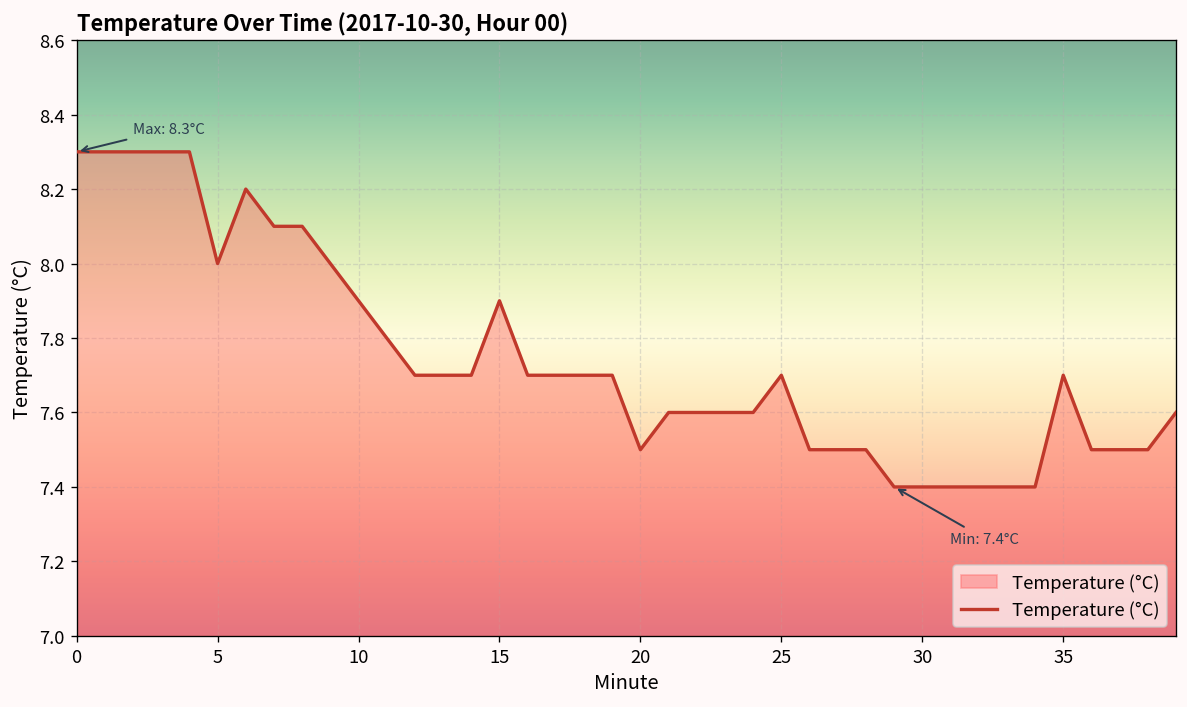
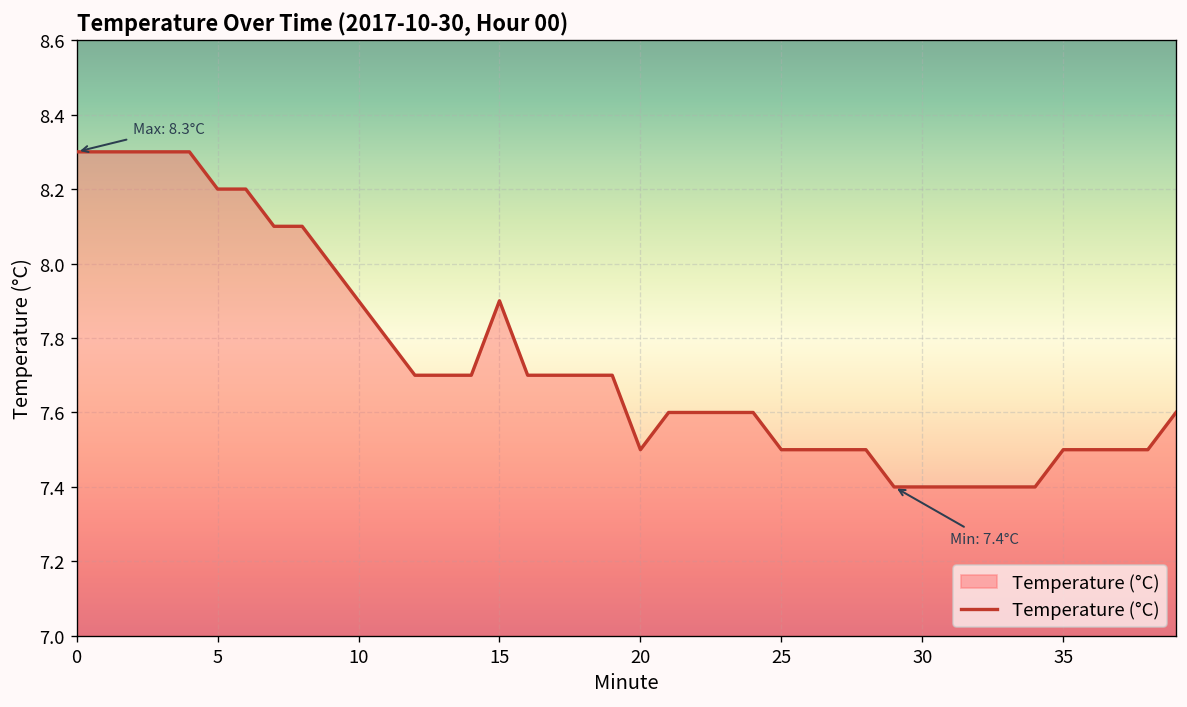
  {
    "0": 8.3,
-   "5": 8.0,
+   "5": 8.2,
    "10": 7.9,
    "15": 7.9,
    "20": 7.5,
-   "25": 7.7,
-   "35": 7.7
+   "25": 7.5,
+   "35": 7.5
  }
